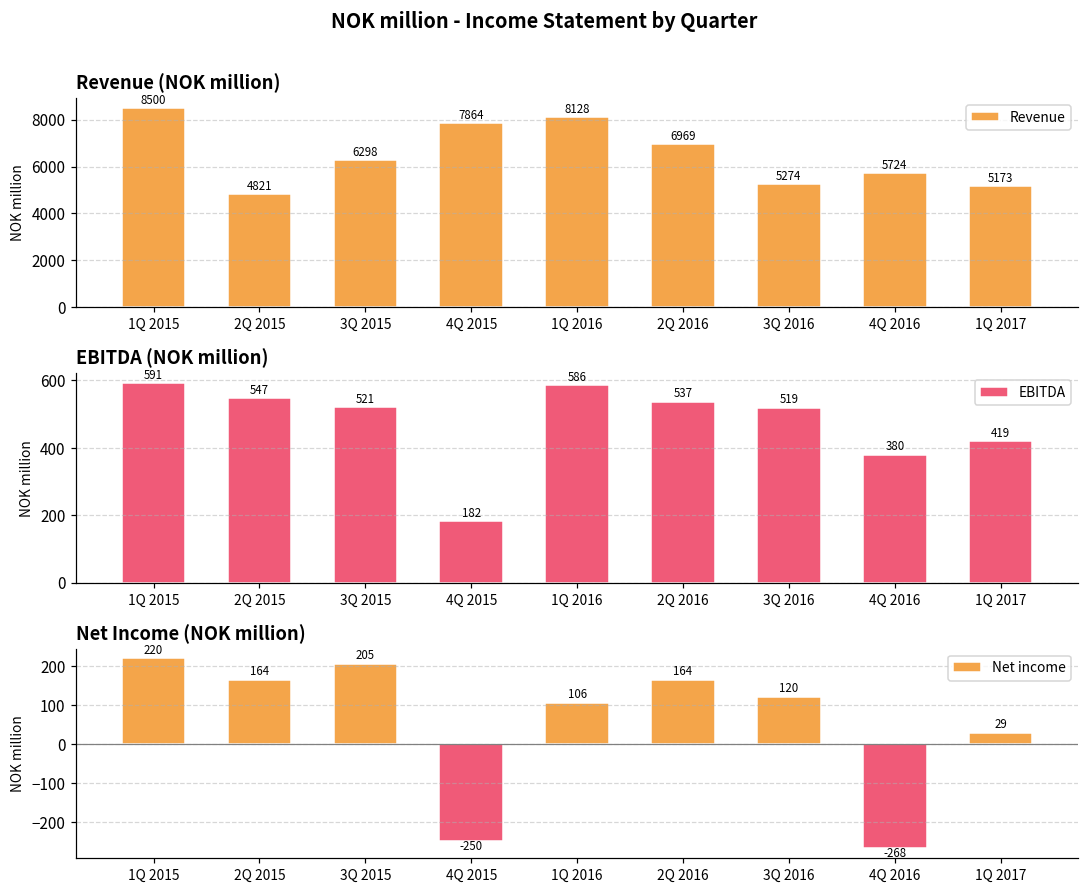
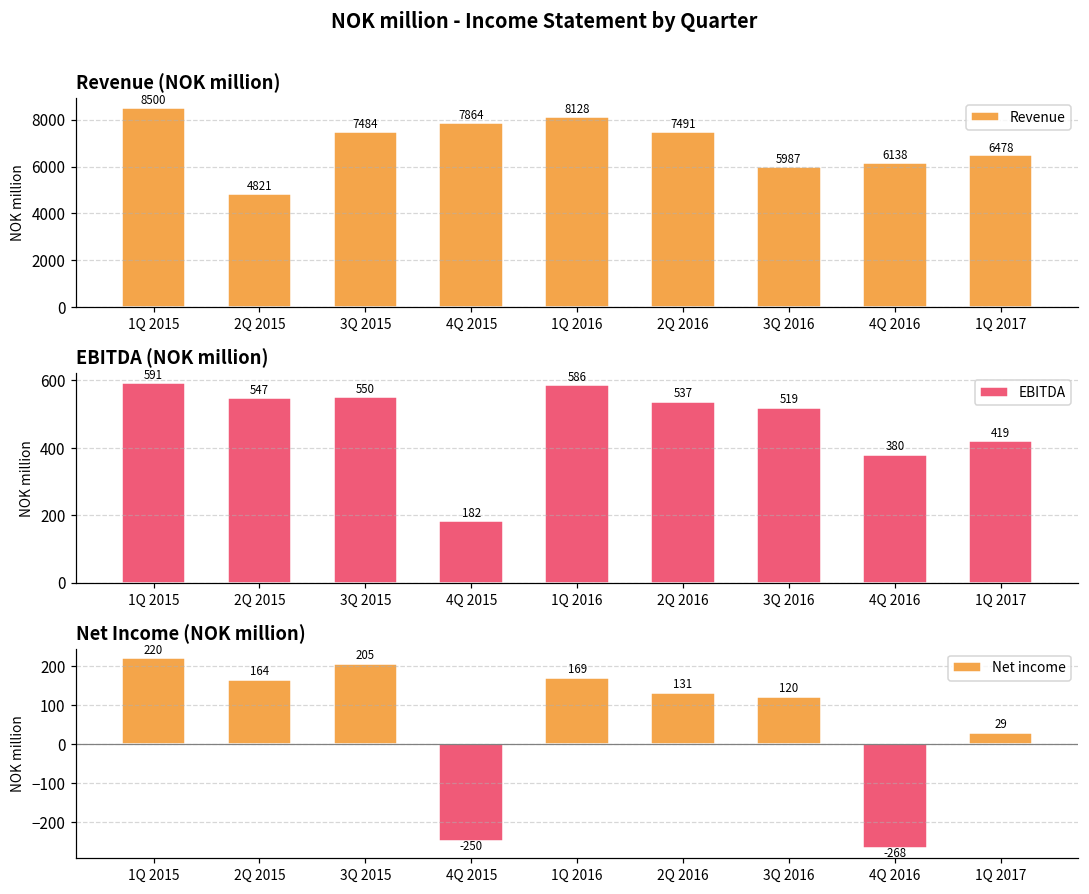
  {
    "Revenue (NOK million)": {
      "1Q 2015": 8500,
      "2Q 2015": 4821,
-     "3Q 2015": 6298,
+     "3Q 2015": 7484,
      "4Q 2015": 7864,
      "1Q 2016": 8128,
-     "2Q 2016": 6969,
-     "3Q 2016": 5274,
-     "4Q 2016": 5724,
-     "1Q 2017": 5173
+     "2Q 2016": 7491,
+     "3Q 2016": 5987,
+     "4Q 2016": 6138,
+     "1Q 2017": 6478
    },
    "EBITDA (NOK million)": {
      "1Q 2015": 591,
      "2Q 2015": 547,
-     "3Q 2015": 521,
+     "3Q 2015": 550,
      "4Q 2015": 182,
      "1Q 2016": 586,
      "2Q 2016": 537,
      "3Q 2016": 519,
      "4Q 2016": 380,
      "1Q 2017": 419
    },
    "Net Income (NOK million)": {
      "1Q 2015": 220,
      "2Q 2015": 164,
      "3Q 2015": 205,
      "4Q 2015": -250,
-     "1Q 2016": 106,
-     "2Q 2016": 164,
+     "1Q 2016": 169,
+     "2Q 2016": 131,
      "3Q 2016": 120,
      "4Q 2016": -268,
      "1Q 2017": 29
    }
  }
